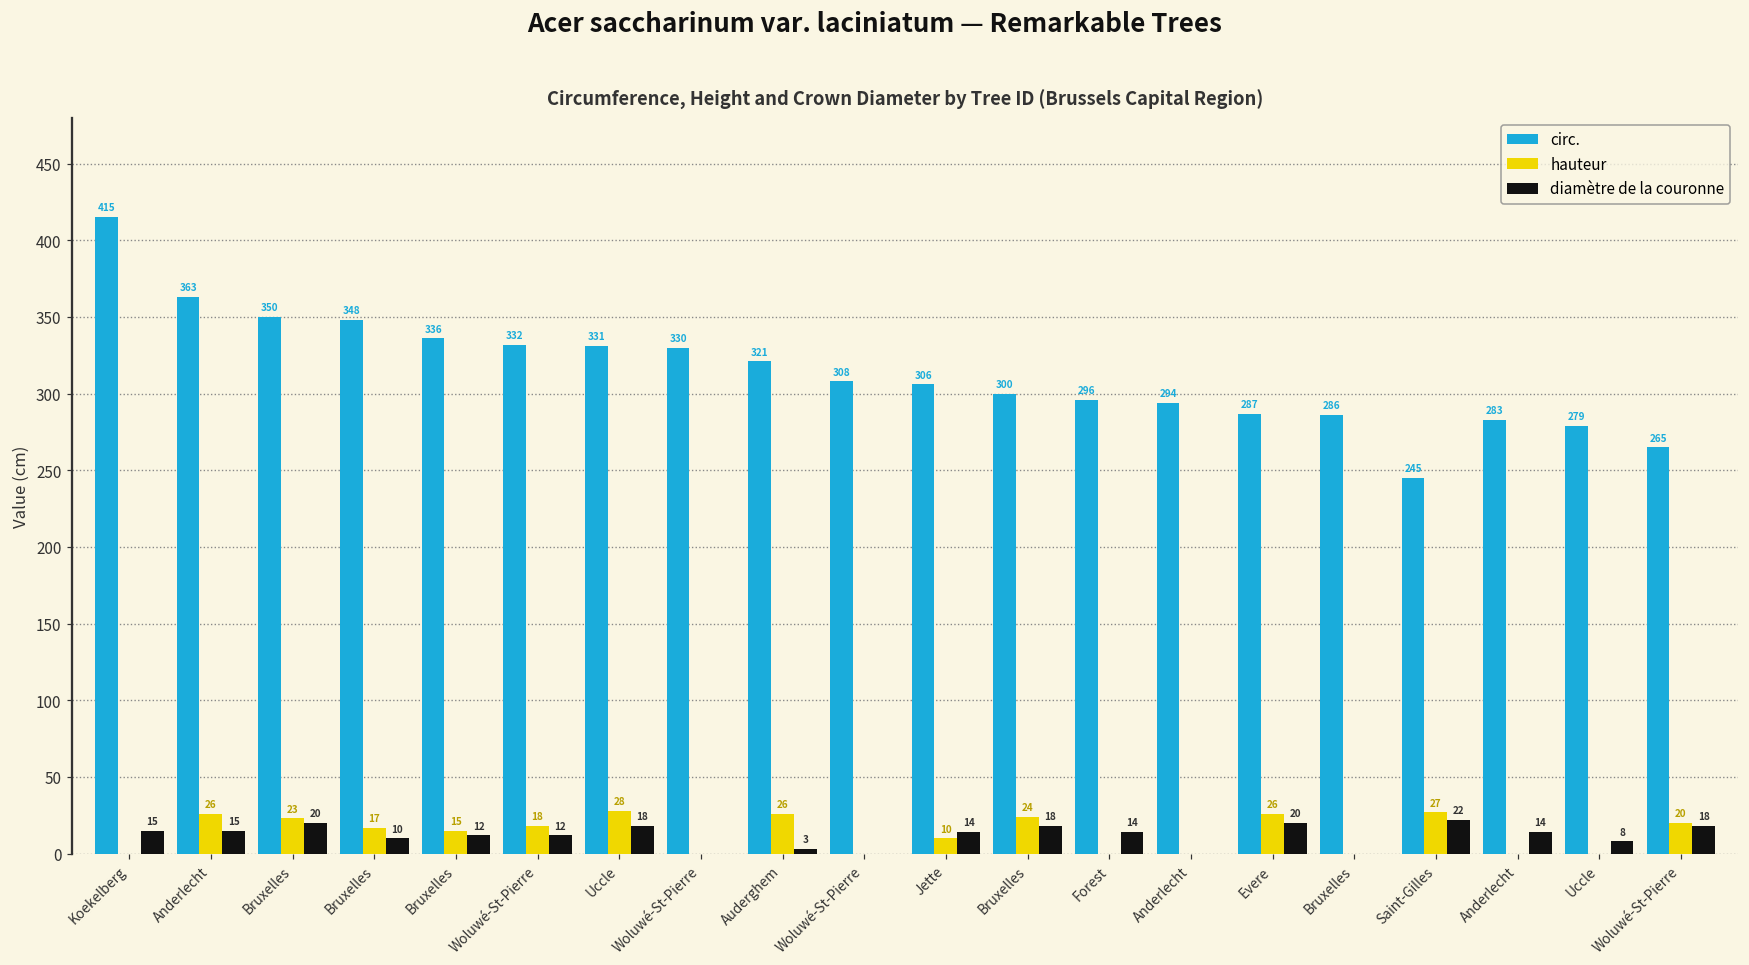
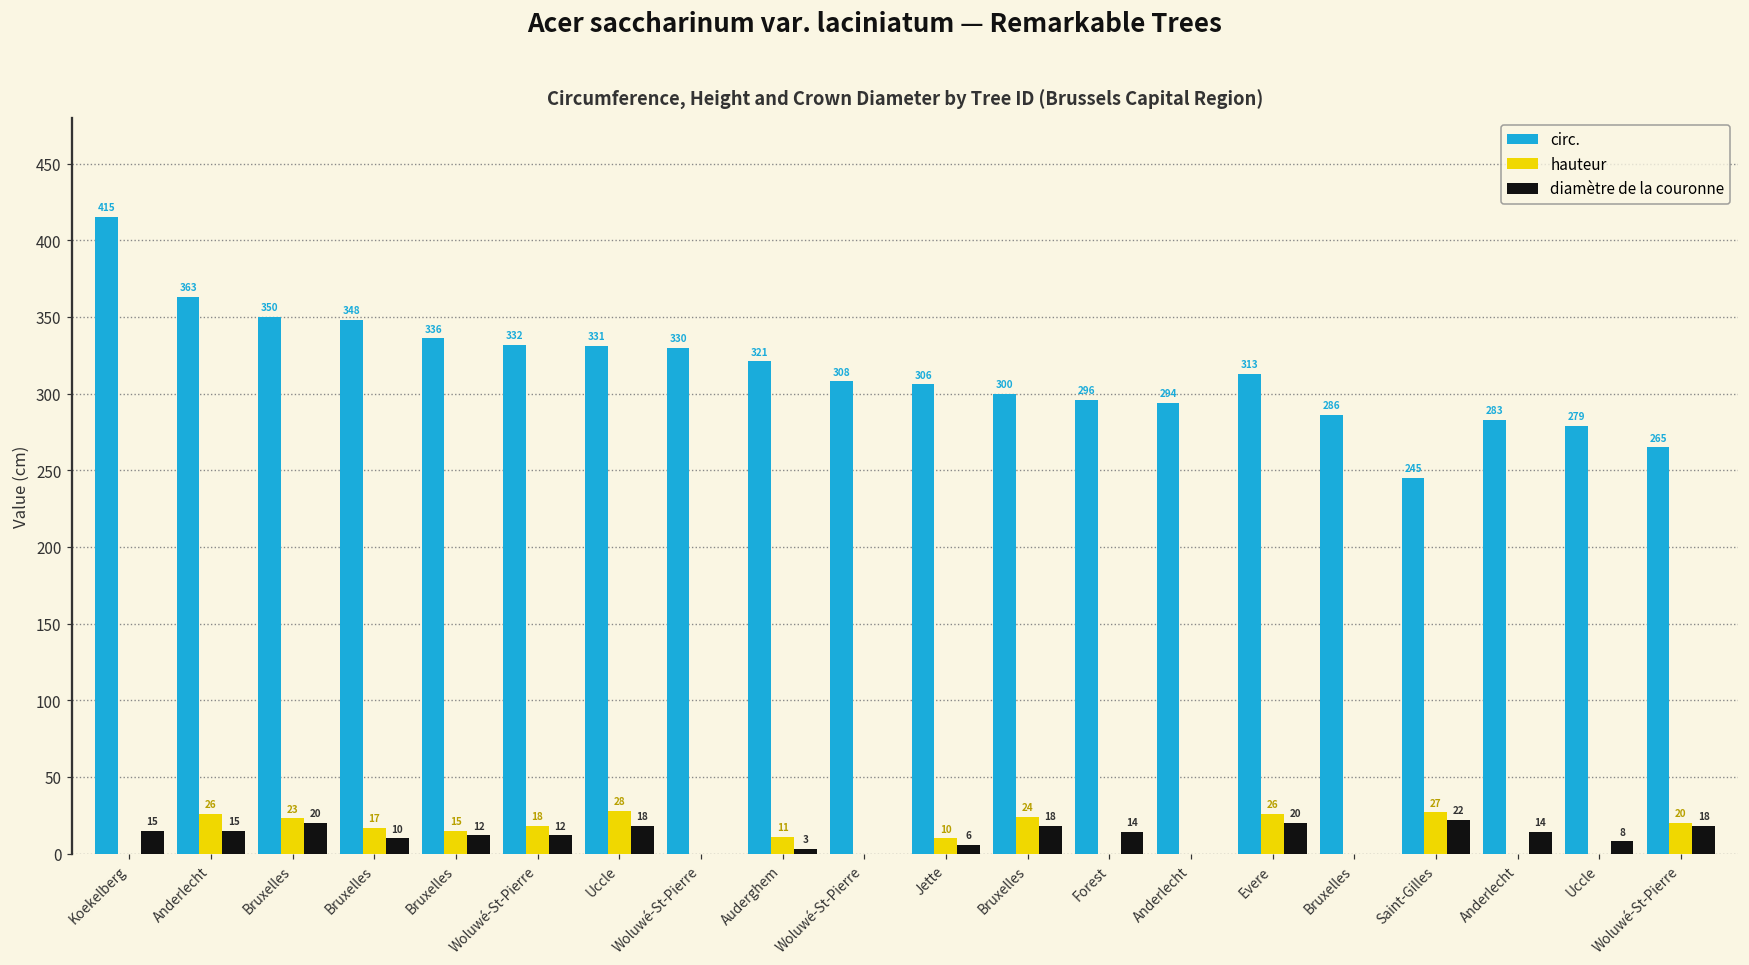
  {
    "circ.": {
      "Koekelberg": 415,
      "Auderghem": 321,
      "Jette": 306,
      "Forest": 296,
-     "Evere": 287,
+     "Evere": 313,
      "Saint-Gilles": 245
    },
    "hauteur": {
-     "Auderghem": 26,
+     "Auderghem": 11,
      "Jette": 10,
      "Evere": 26,
      "Saint-Gilles": 27
    },
    "diamètre de la couronne": {
      "Koekelberg": 15,
      "Auderghem": 3,
-     "Jette": 14,
+     "Jette": 6,
      "Forest": 14,
      "Evere": 20,
      "Saint-Gilles": 22
    }
  }
